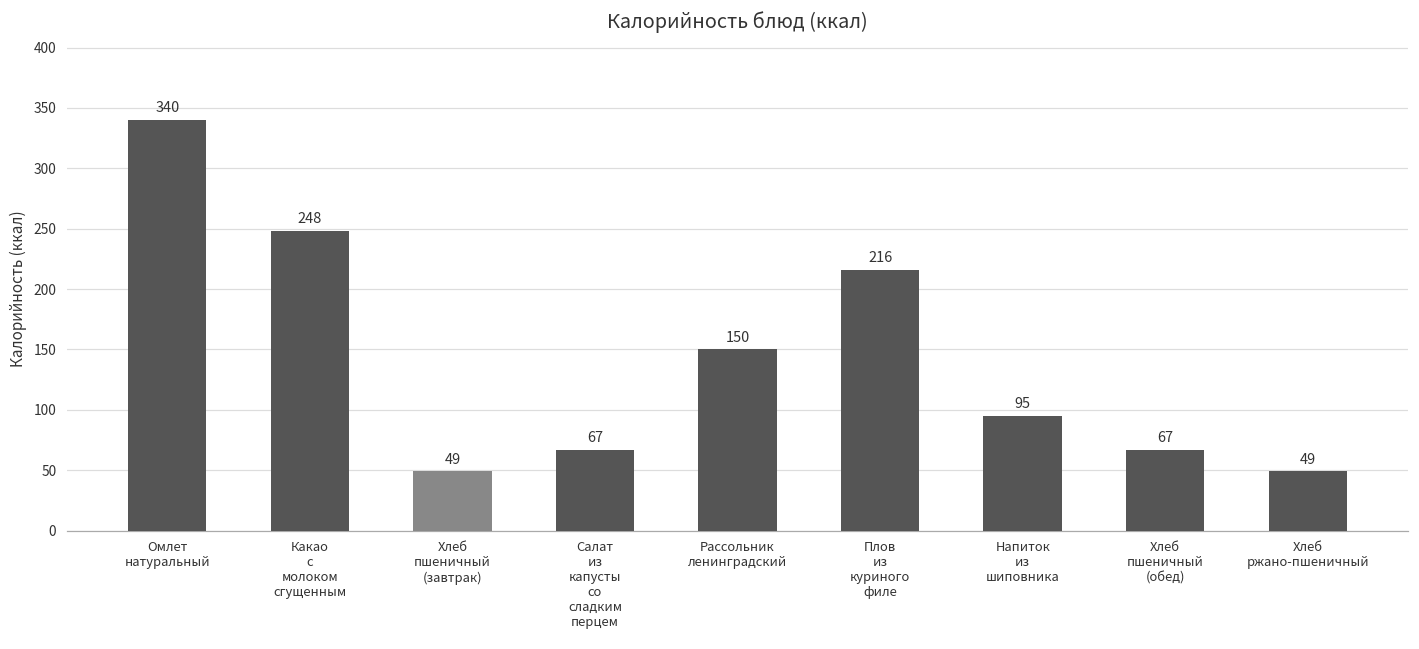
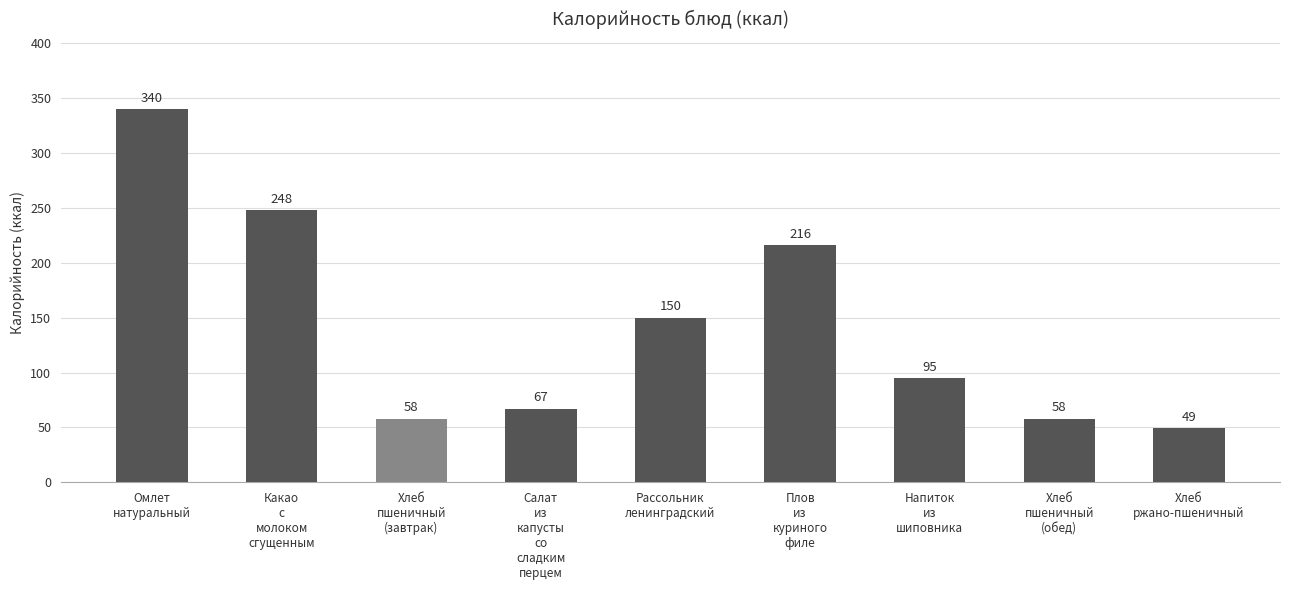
  {
    "Омлет натуральный": 340,
    "Какао с молоком сгущенным": 248,
-   "Хлеб пшеничный (завтрак)": 49,
+   "Хлеб пшеничный (завтрак)": 58,
    "Салат из капусты со сладким перцем": 67,
    "Рассольник ленинградский": 150,
    "Плов из куриного филе": 216,
    "Напиток из шиповника": 95,
-   "Хлеб пшеничный (обед)": 67,
+   "Хлеб пшеничный (обед)": 58,
    "Хлеб ржано-пшеничный": 49
  }
